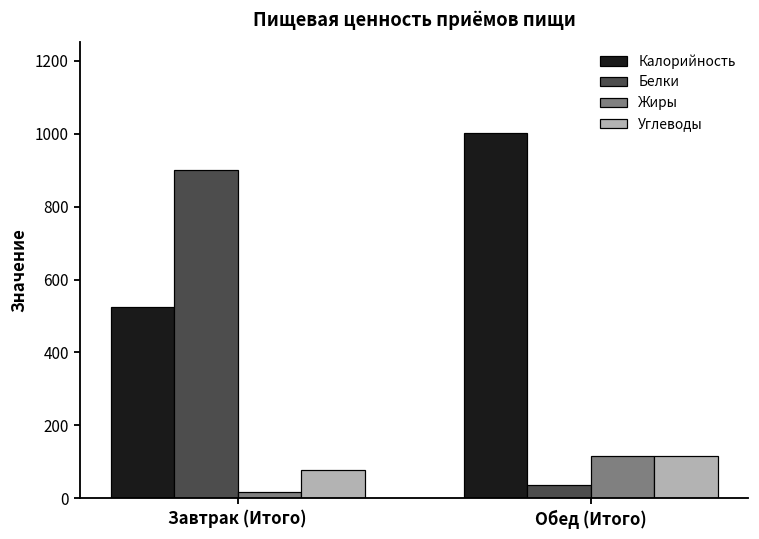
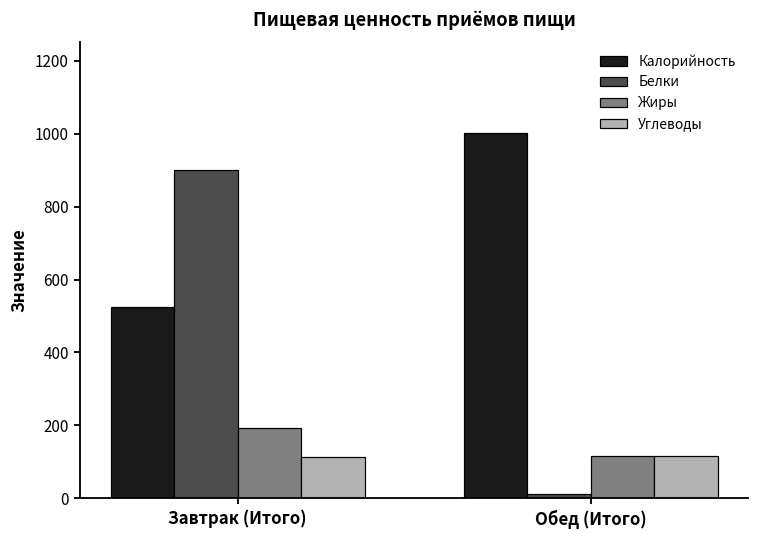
  {
    "Калорийность": {
      "Завтрак (Итого)": 520,
      "Обед (Итого)": 1000
    },
    "Белки": {
      "Завтрак (Итого)": 900,
-     "Обед (Итого)": 40
+     "Обед (Итого)": 10
    },
    "Жиры": {
-     "Завтрак (Итого)": 20,
+     "Завтрак (Итого)": 190,
      "Обед (Итого)": 120
    },
    "Углеводы": {
-     "Завтрак (Итого)": 80,
+     "Завтрак (Итого)": 110,
      "Обед (Итого)": 120
    }
  }
